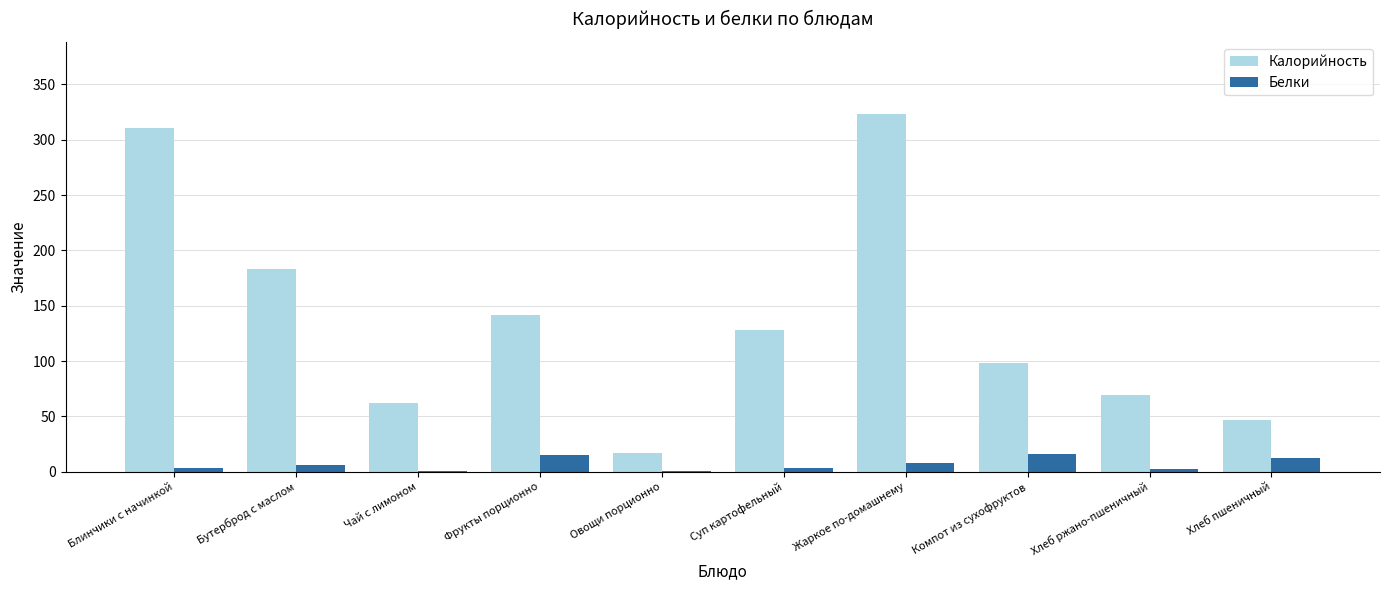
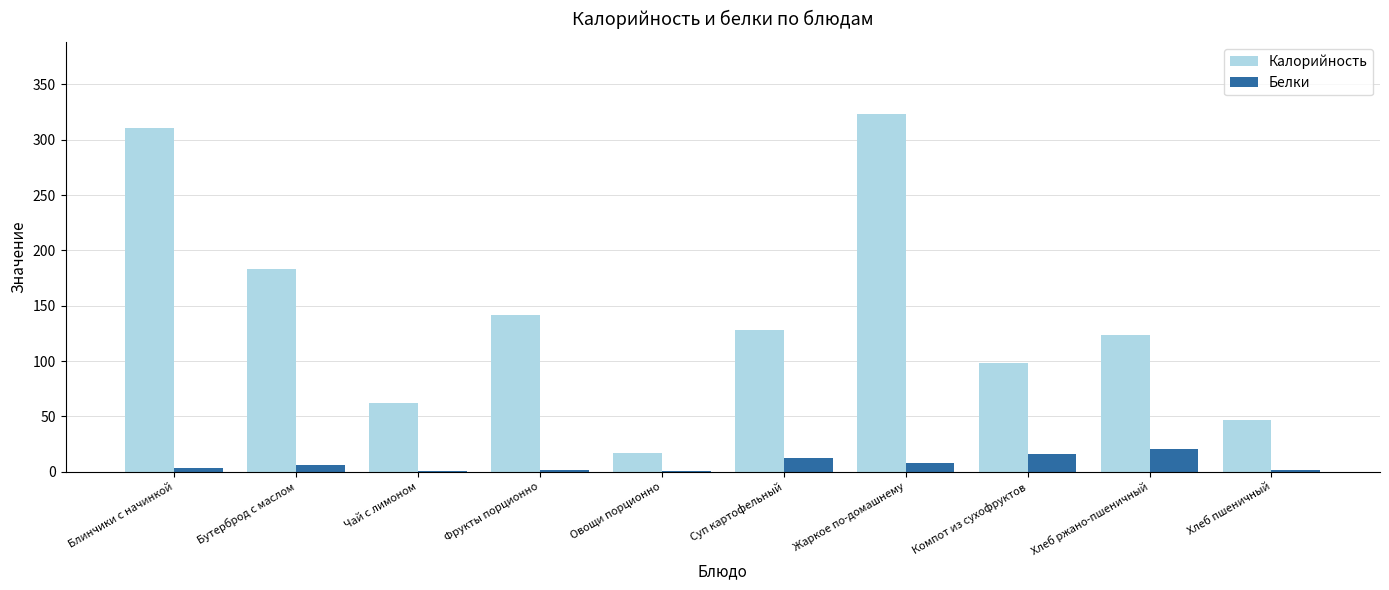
  {
    "Калорийность": {
      "Блинчики с начинкой": 311,
      "Бутерброд с маслом": 183,
      "Чай с лимоном": 62,
      "Фрукты порционно": 142,
      "Овощи порционно": 17,
      "Суп картофельный": 128,
      "Жаркое по-домашнему": 324,
      "Компот из сухофруктов": 99,
-     "Хлеб ржано-пшеничный": 70,
+     "Хлеб ржано-пшеничный": 123,
      "Хлеб пшеничный": 47
    },
    "Белки": {
      "Блинчики с начинкой": 4,
      "Бутерброд с маслом": 6,
-     "Фрукты порционно": 15,
-     "Суп картофельный": 3,
+     "Фрукты порционно": 2,
+     "Суп картофельный": 12,
      "Жаркое по-домашнему": 8,
      "Компот из сухофруктов": 16,
-     "Хлеб ржано-пшеничный": 3,
-     "Хлеб пшеничный": 12
+     "Хлеб ржано-пшеничный": 20,
+     "Хлеб пшеничный": 2
    }
  }
